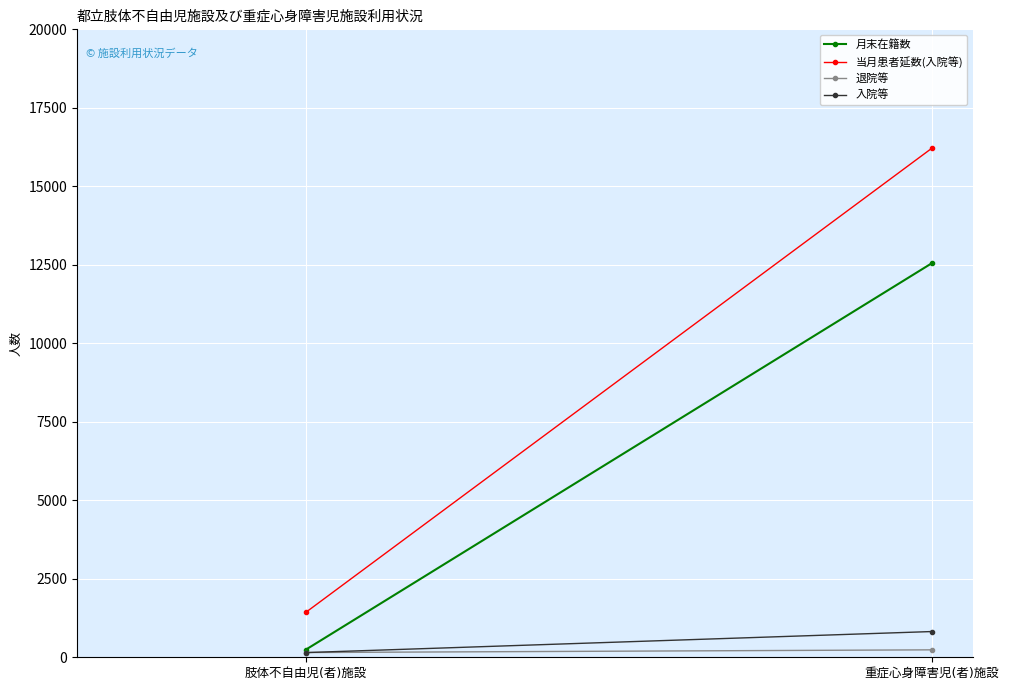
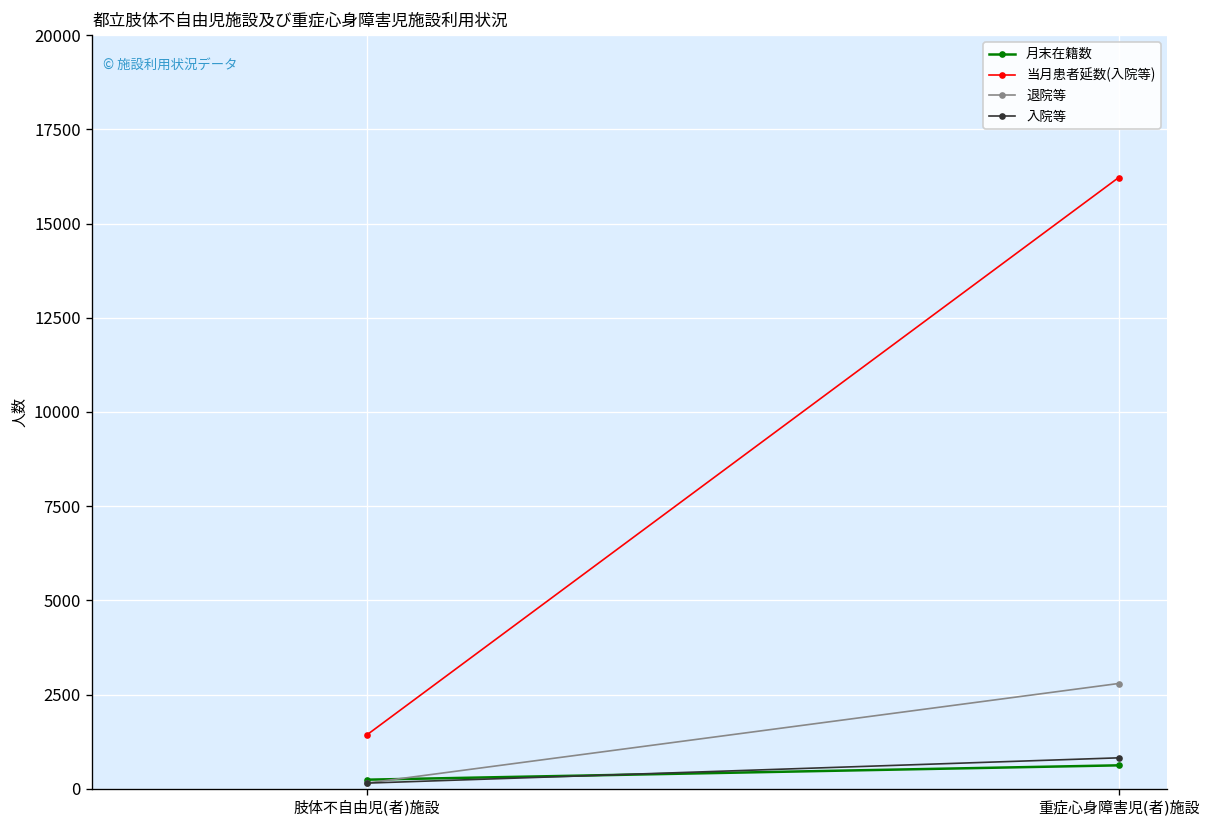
  {
    "月末在籍数": {
      "肢体不自由児(者)施設": 200,
-     "重症心身障害児(者)施設": 12600
+     "重症心身障害児(者)施設": 600
    },
    "当月患者延数(入院等)": {
      "肢体不自由児(者)施設": 1400,
      "重症心身障害児(者)施設": 16200
    },
    "退院等": {
-     "重症心身障害児(者)施設": 200
+     "重症心身障害児(者)施設": 2800
    },
    "入院等": {
      "重症心身障害児(者)施設": 800
    }
  }
